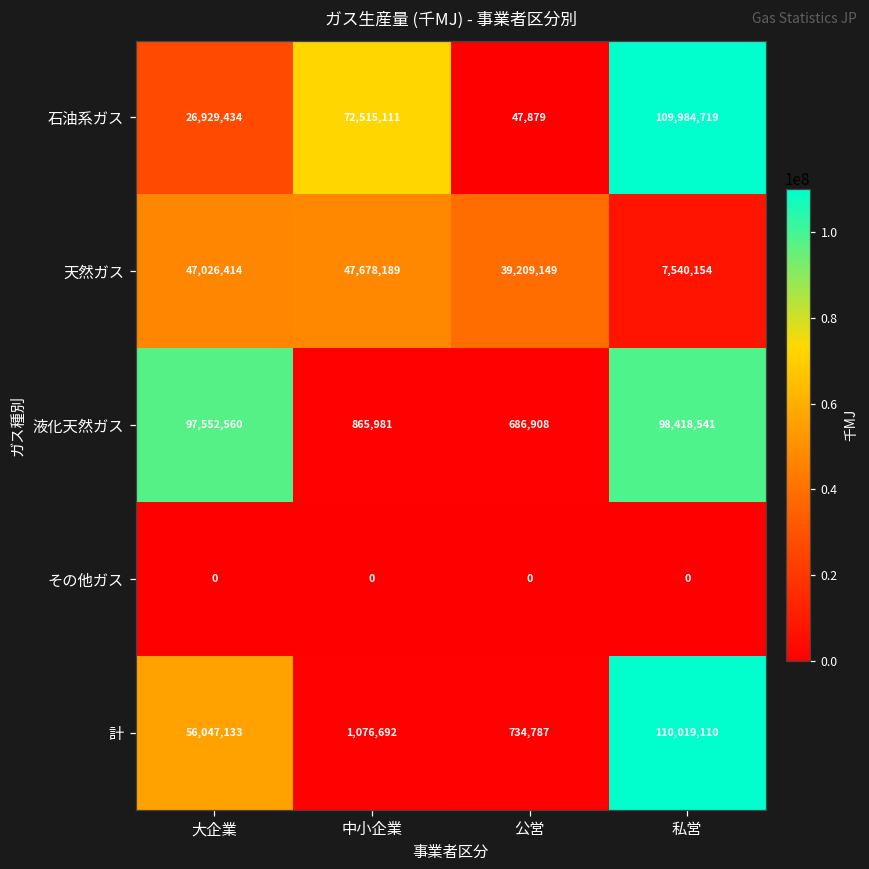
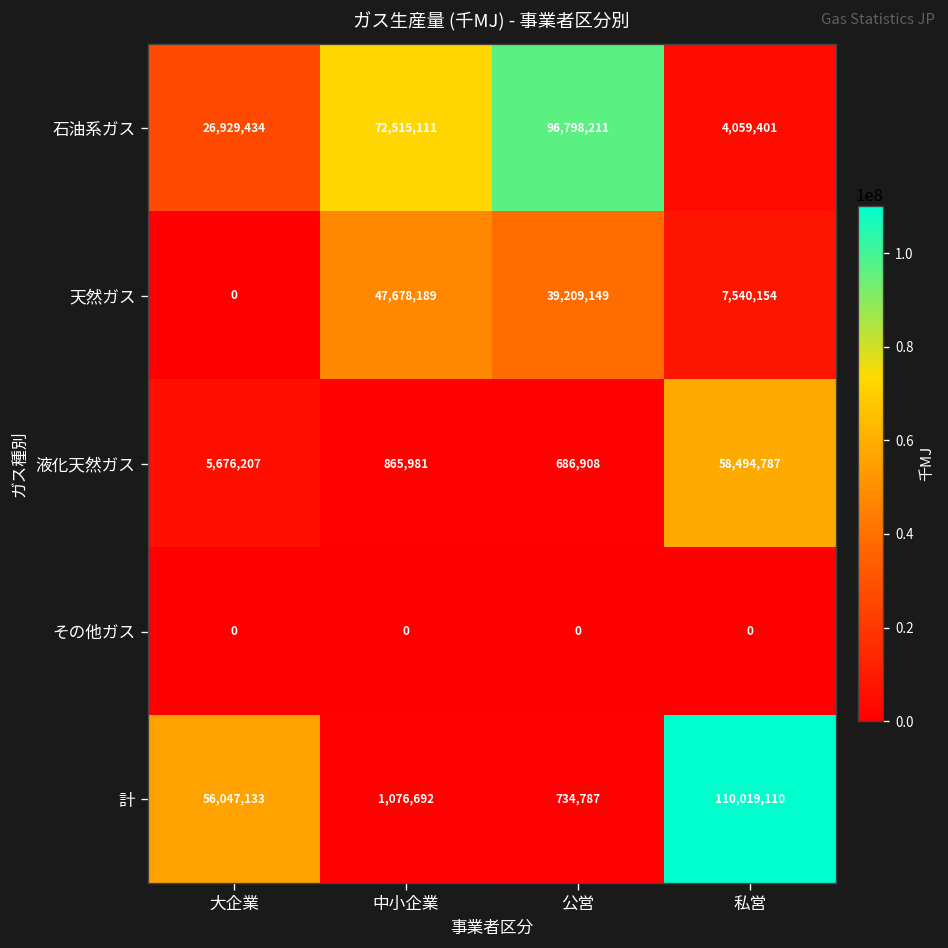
  {
    "石油系ガス": {
      "大企業": "26,929,434",
      "中小企業": "72,515,111",
-     "公営": "47,879",
-     "私営": "109,984,719"
+     "公営": "96,798,211",
+     "私営": "4,059,401"
    },
    "天然ガス": {
-     "大企業": "47,026,414",
+     "大企業": "0",
      "中小企業": "47,678,189",
      "公営": "39,209,149",
      "私営": "7,540,154"
    },
    "液化天然ガス": {
-     "大企業": "97,552,560",
+     "大企業": "5,676,207",
      "中小企業": "865,981",
      "公営": "686,908",
-     "私営": "98,418,541"
+     "私営": "58,494,787"
    },
    "その他ガス": {
      "大企業": "0",
      "中小企業": "0",
      "公営": "0",
      "私営": "0"
    },
    "計": {
      "大企業": "56,047,133",
      "中小企業": "1,076,692",
      "公営": "734,787",
      "私営": "110,019,110"
    }
  }
